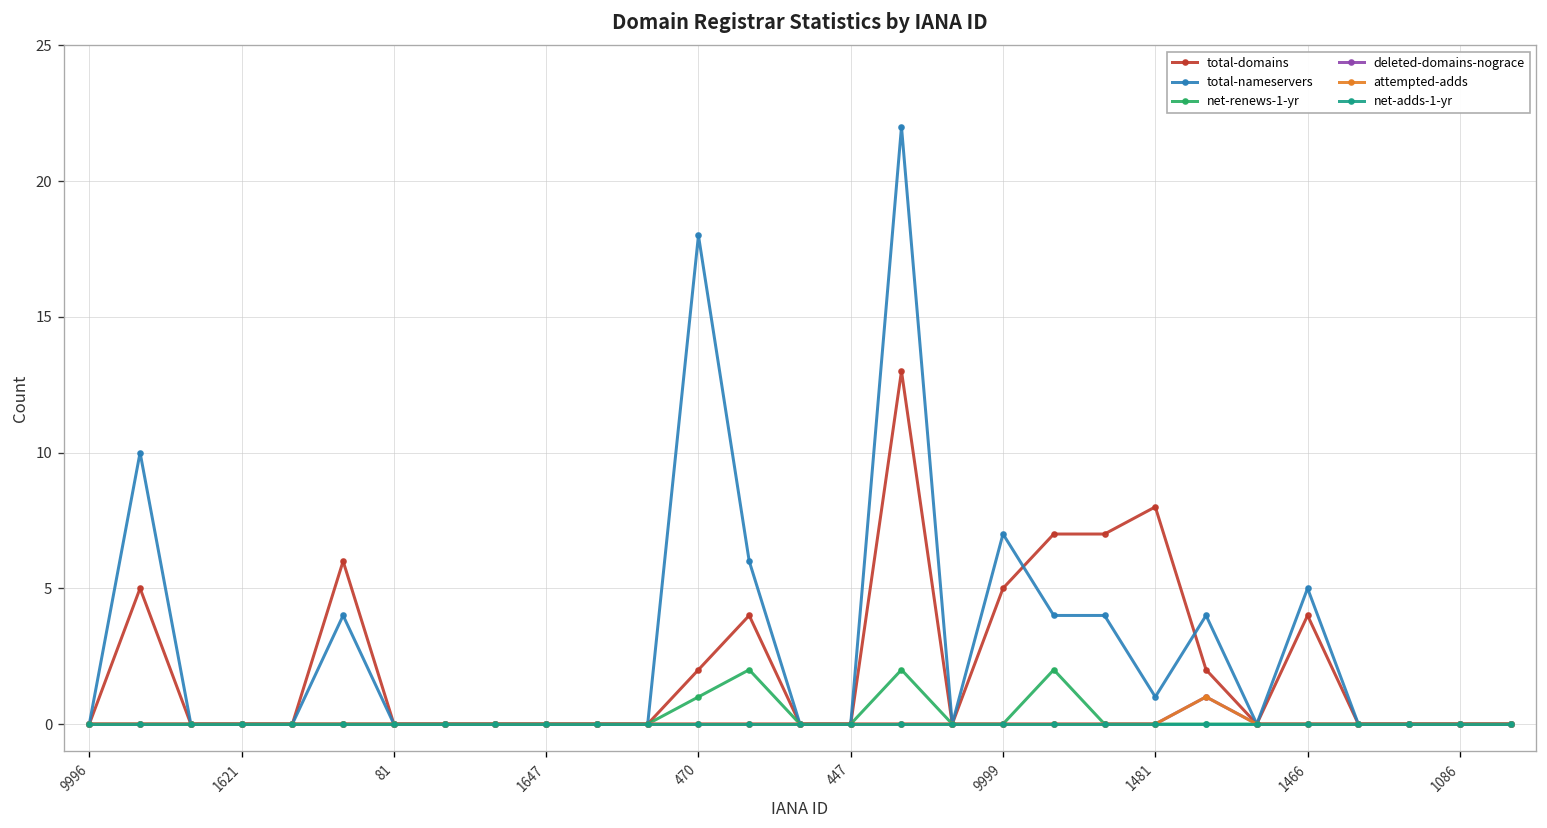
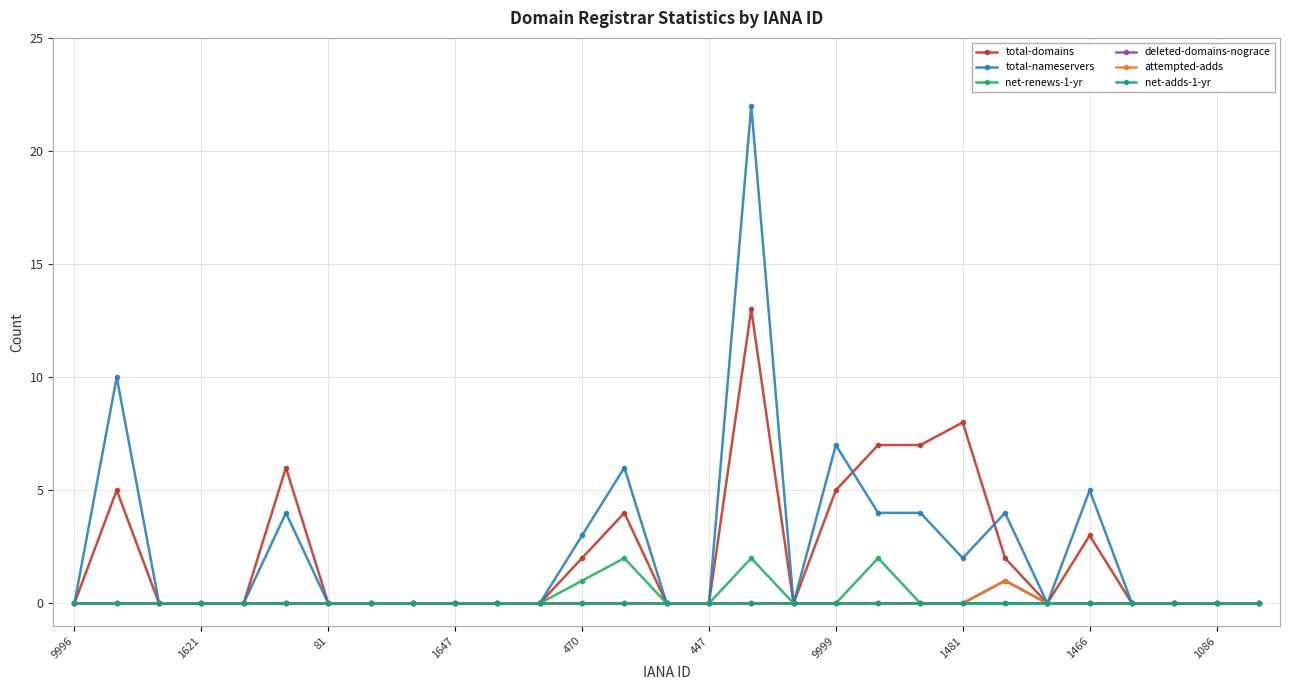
  {
    "total-domains": {
      "470": 2,
      "9999": 5,
      "1481": 8,
-     "1466": 4
+     "1466": 3
    },
    "total-nameservers": {
-     "470": 18,
+     "470": 3,
      "9999": 7,
-     "1481": 1,
+     "1481": 2,
      "1466": 5
    }
  }
